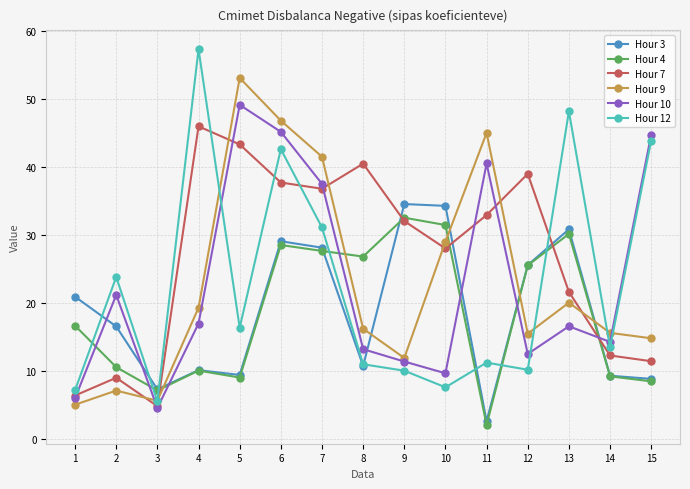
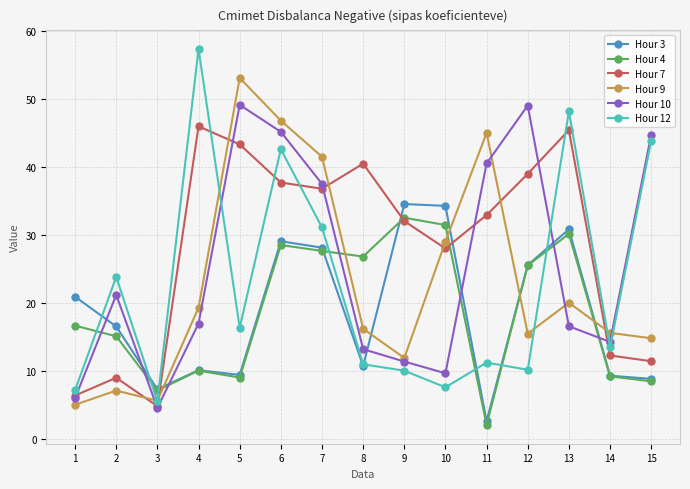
  {
    "Hour 4": {
      "1": 17,
-     "2": 11,
+     "2": 15,
      "5": 9,
      "6": 29,
      "7": 28,
      "8": 27,
      "9": 33,
      "10": 31,
      "11": 2,
      "13": 30
    },
    "Hour 7": {
      "1": 6,
      "2": 9,
      "4": 46,
      "5": 43,
      "6": 38,
      "7": 37,
      "8": 40,
      "9": 32,
      "10": 28,
      "11": 33,
      "12": 39,
-     "13": 22,
+     "13": 45,
      "14": 12,
      "15": 11
    },
    "Hour 9": {
      "1": 5,
      "2": 7,
      "4": 19,
      "5": 53,
      "6": 47,
      "7": 41,
      "8": 16,
      "9": 12,
      "10": 29,
      "11": 45,
      "12": 15,
      "13": 20,
      "14": 16,
      "15": 15
    },
    "Hour 10": {
      "1": 6,
      "2": 21,
      "4": 17,
      "5": 49,
      "6": 45,
      "7": 38,
      "8": 13,
      "9": 11,
      "10": 10,
      "11": 41,
-     "12": 12,
+     "12": 49,
      "13": 17,
      "14": 14,
      "15": 45
    }
  }
